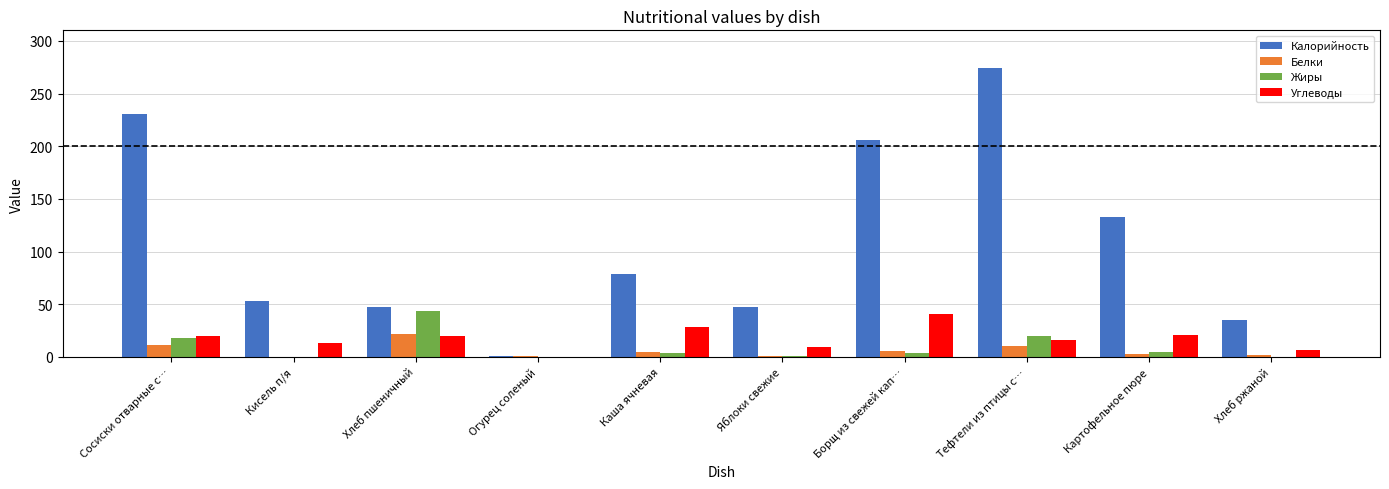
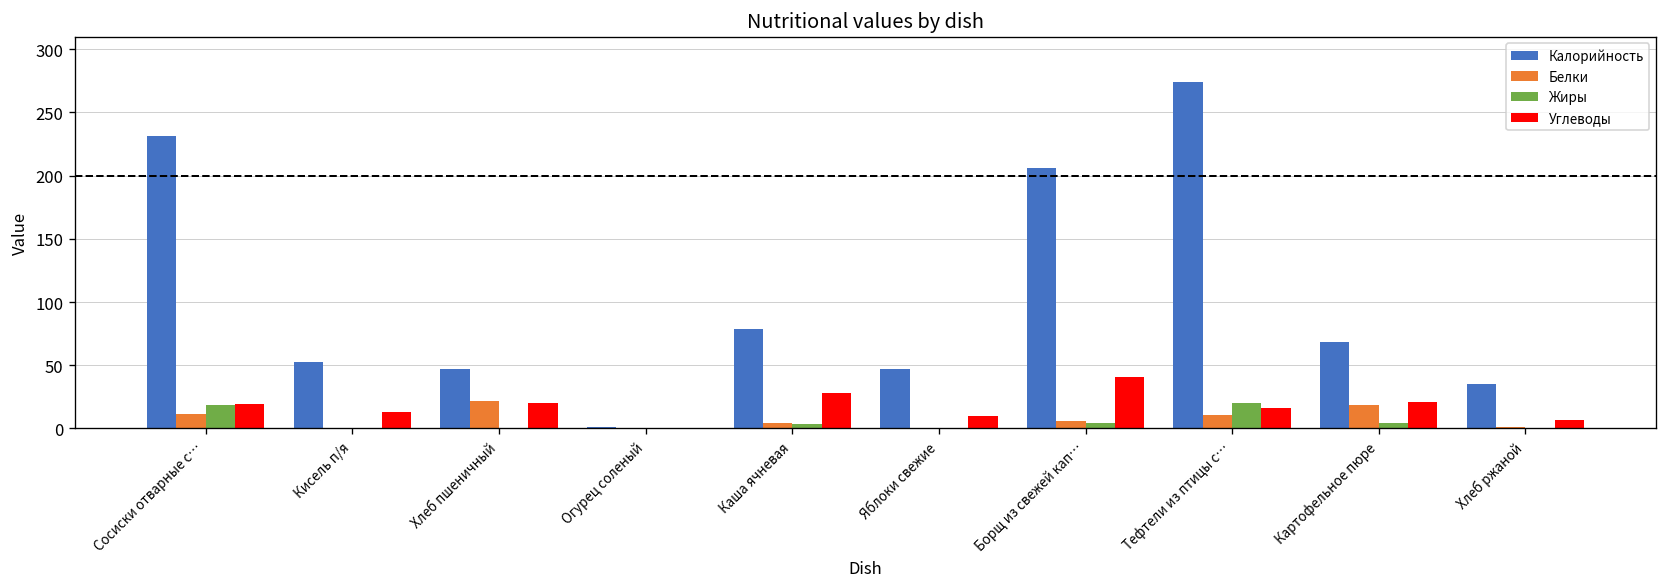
  {
    "Калорийность": {
      "Сосиски отварные с…": 231,
      "Кисель п/я": 53,
      "Хлеб пшеничный": 47,
      "Каша ячневая": 79,
      "Яблоки свежие": 47,
      "Борщ из свежей кап…": 206,
      "Тефтели из птицы с…": 274,
-     "Картофельное пюре": 133,
+     "Картофельное пюре": 68,
      "Хлеб ржаной": 35
    },
    "Белки": {
      "Сосиски отварные с…": 12,
      "Хлеб пшеничный": 22,
      "Каша ячневая": 4,
      "Борщ из свежей кап…": 6,
      "Тефтели из птицы с…": 11,
-     "Картофельное пюре": 3
+     "Картофельное пюре": 18
    },
    "Жиры": {
      "Сосиски отварные с…": 18,
      "Кисель п/я": 0,
-     "Хлеб пшеничный": 43,
+     "Хлеб пшеничный": 0,
      "Огурец соленый": 0,
      "Каша ячневая": 4,
      "Борщ из свежей кап…": 4,
      "Тефтели из птицы с…": 20,
      "Картофельное пюре": 4
    },
    "Углеводы": {
      "Сосиски отварные с…": 19,
      "Кисель п/я": 13,
      "Хлеб пшеничный": 20,
      "Каша ячневая": 28,
      "Яблоки свежие": 10,
      "Борщ из свежей кап…": 41,
      "Тефтели из птицы с…": 16,
      "Картофельное пюре": 21,
      "Хлеб ржаной": 7
    }
  }
